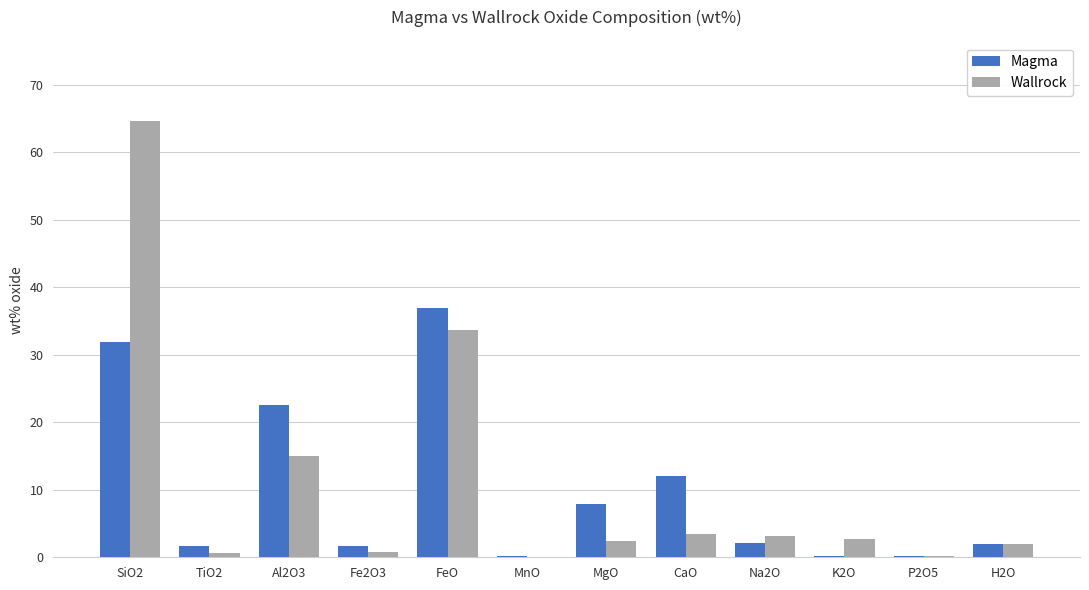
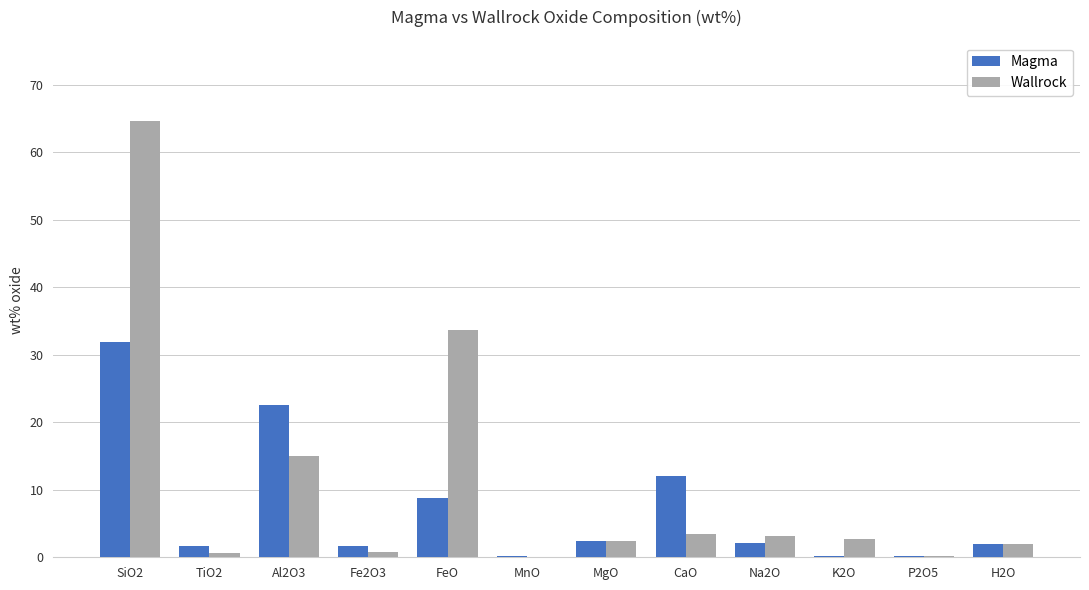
  {
    "Magma": {
      "SiO2": 32,
      "TiO2": 2,
      "Al2O3": 23,
      "Fe2O3": 2,
-     "FeO": 37,
-     "MgO": 8,
+     "FeO": 9,
+     "MgO": 2,
      "CaO": 12,
      "Na2O": 2,
      "H2O": 2
    },
    "Wallrock": {
      "SiO2": 65,
      "TiO2": 1,
      "Al2O3": 15,
      "Fe2O3": 1,
      "FeO": 34,
      "MgO": 2,
      "CaO": 3,
      "Na2O": 3,
      "K2O": 3,
      "H2O": 2
    }
  }
